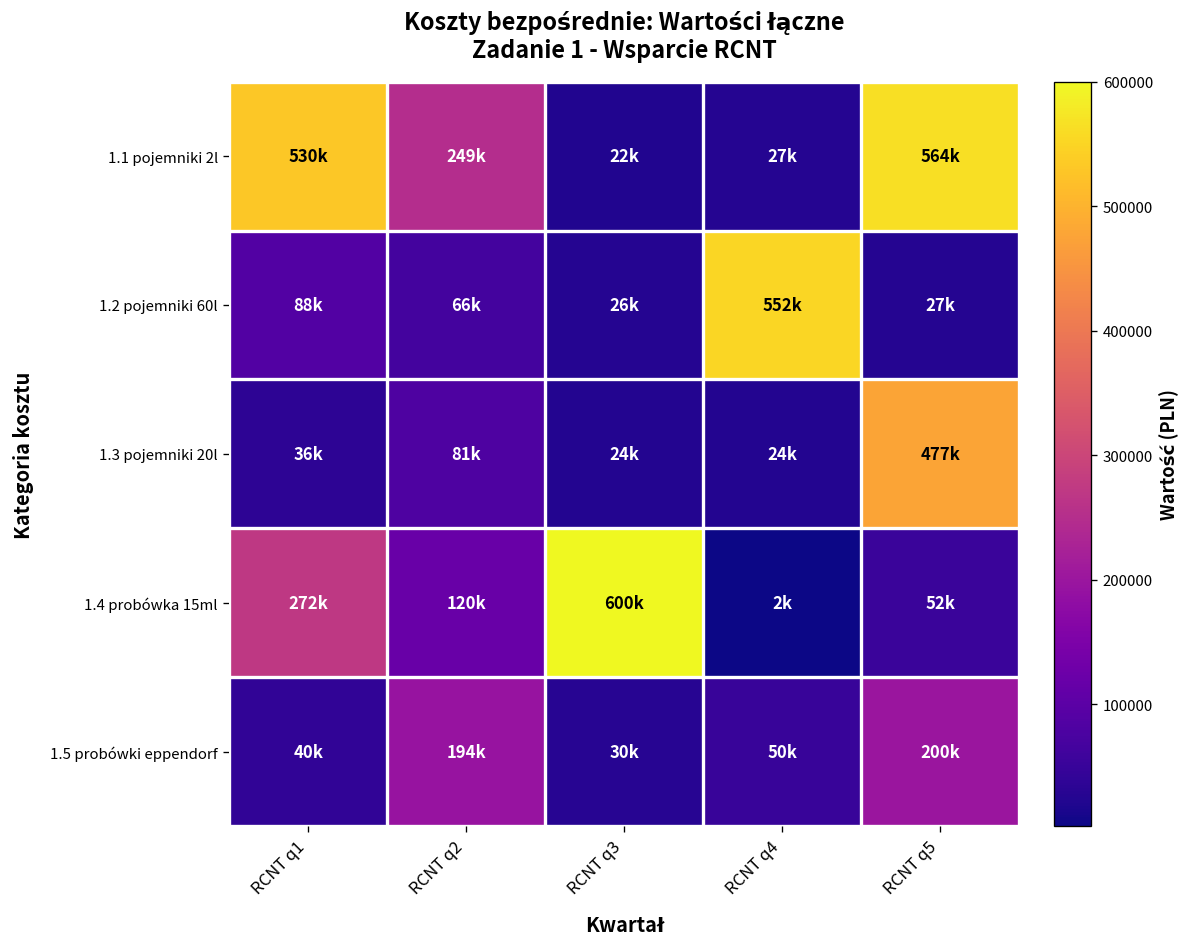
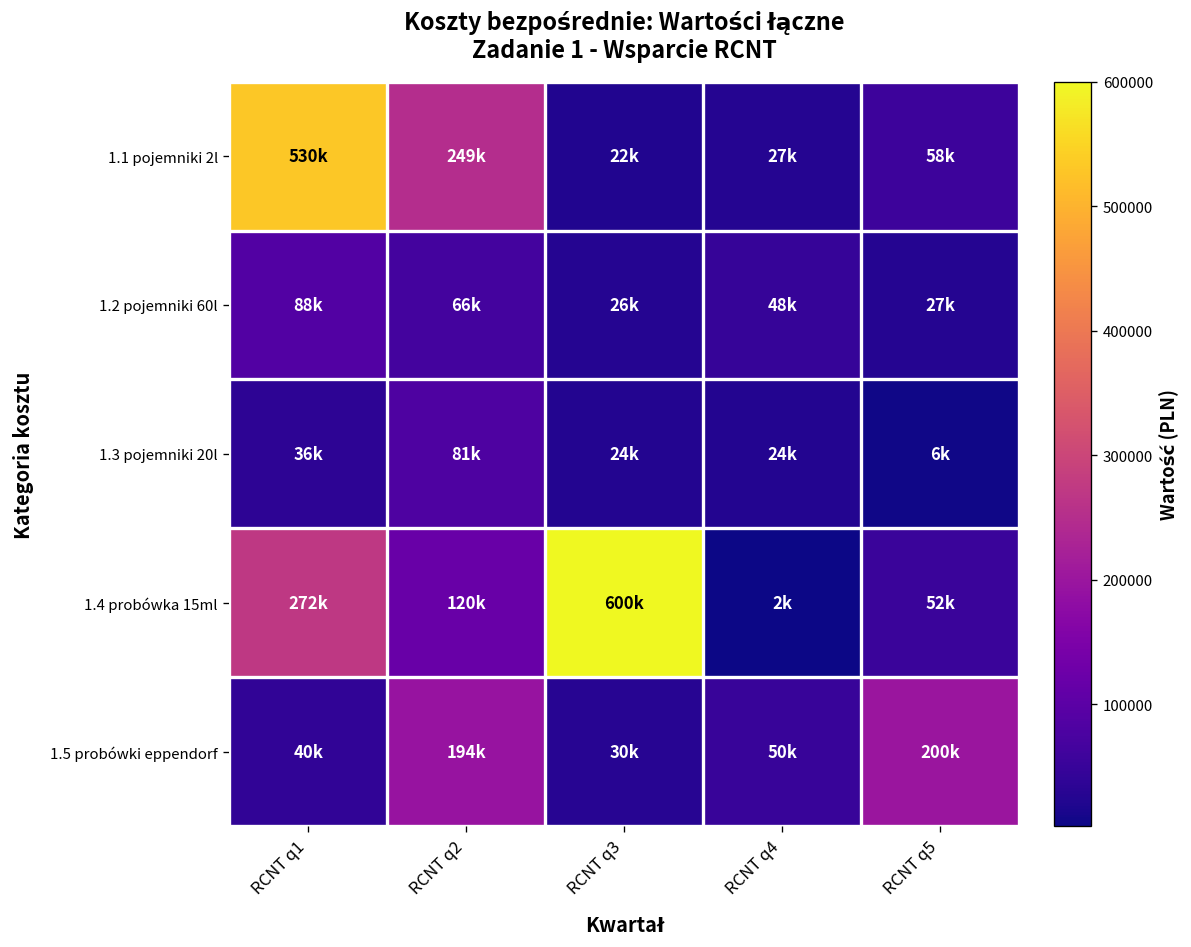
  {
    "1.1 pojemniki 2l": {
      "RCNT q1": "530k",
      "RCNT q2": "249k",
      "RCNT q3": "22k",
      "RCNT q4": "27k",
-     "RCNT q5": "564k"
+     "RCNT q5": "58k"
    },
    "1.2 pojemniki 60l": {
      "RCNT q1": "88k",
      "RCNT q2": "66k",
      "RCNT q3": "26k",
-     "RCNT q4": "552k",
+     "RCNT q4": "48k",
      "RCNT q5": "27k"
    },
    "1.3 pojemniki 20l": {
      "RCNT q1": "36k",
      "RCNT q2": "81k",
      "RCNT q3": "24k",
      "RCNT q4": "24k",
-     "RCNT q5": "477k"
+     "RCNT q5": "6k"
    },
    "1.4 probówka 15ml": {
      "RCNT q1": "272k",
      "RCNT q2": "120k",
      "RCNT q3": "600k",
      "RCNT q4": "2k",
      "RCNT q5": "52k"
    },
    "1.5 probówki eppendorf": {
      "RCNT q1": "40k",
      "RCNT q2": "194k",
      "RCNT q3": "30k",
      "RCNT q4": "50k",
      "RCNT q5": "200k"
    }
  }
